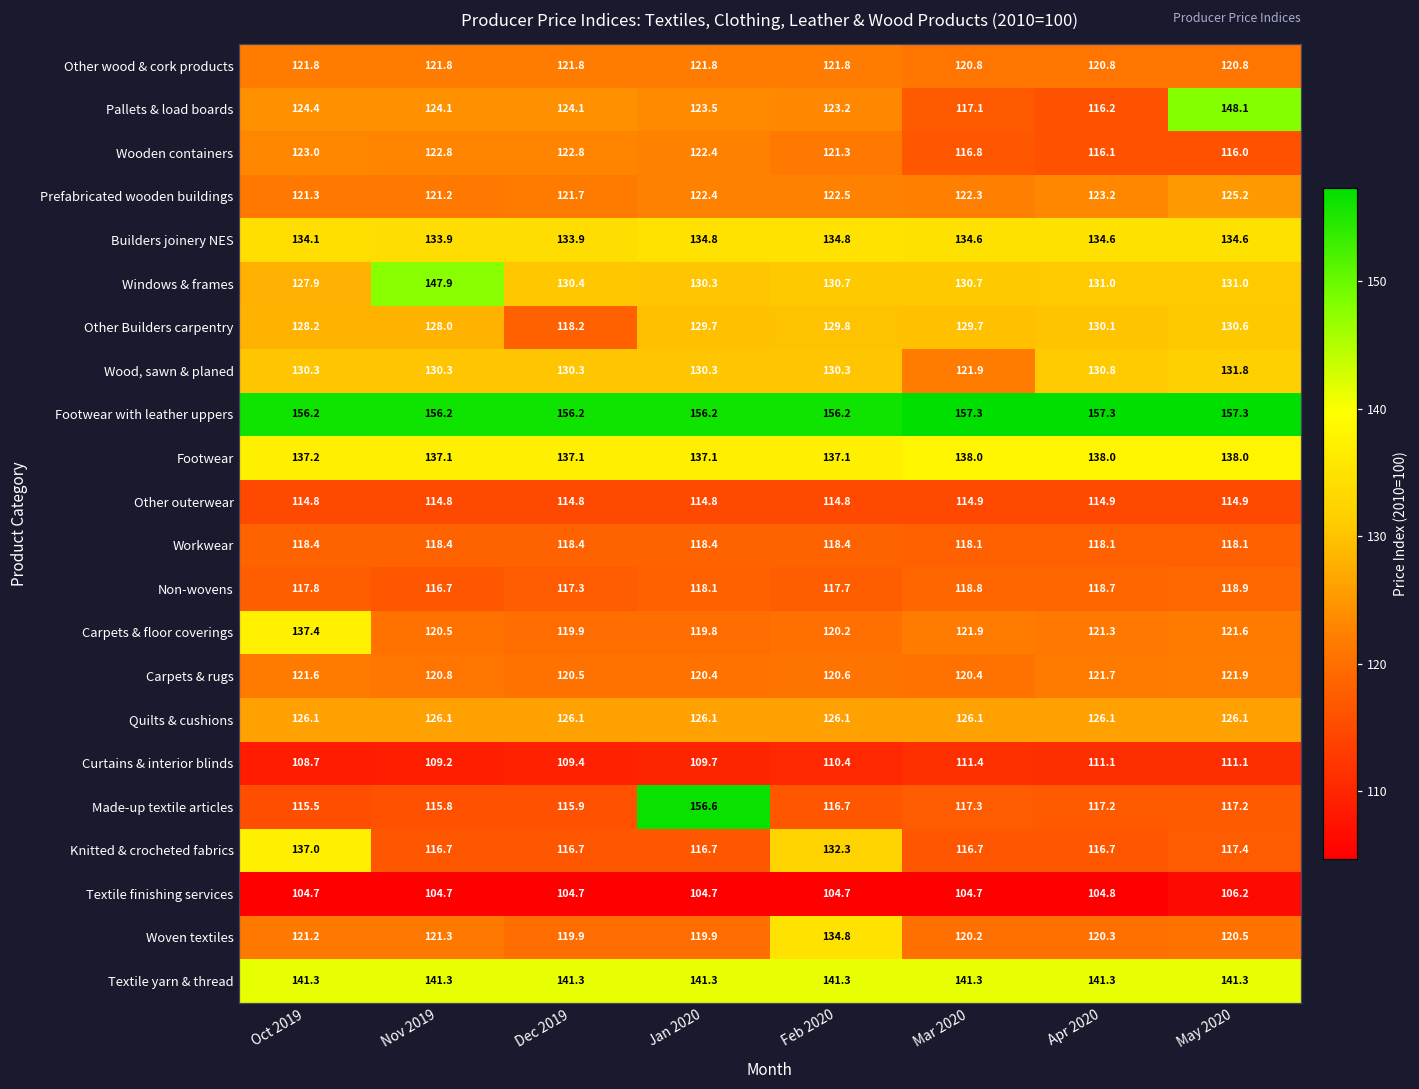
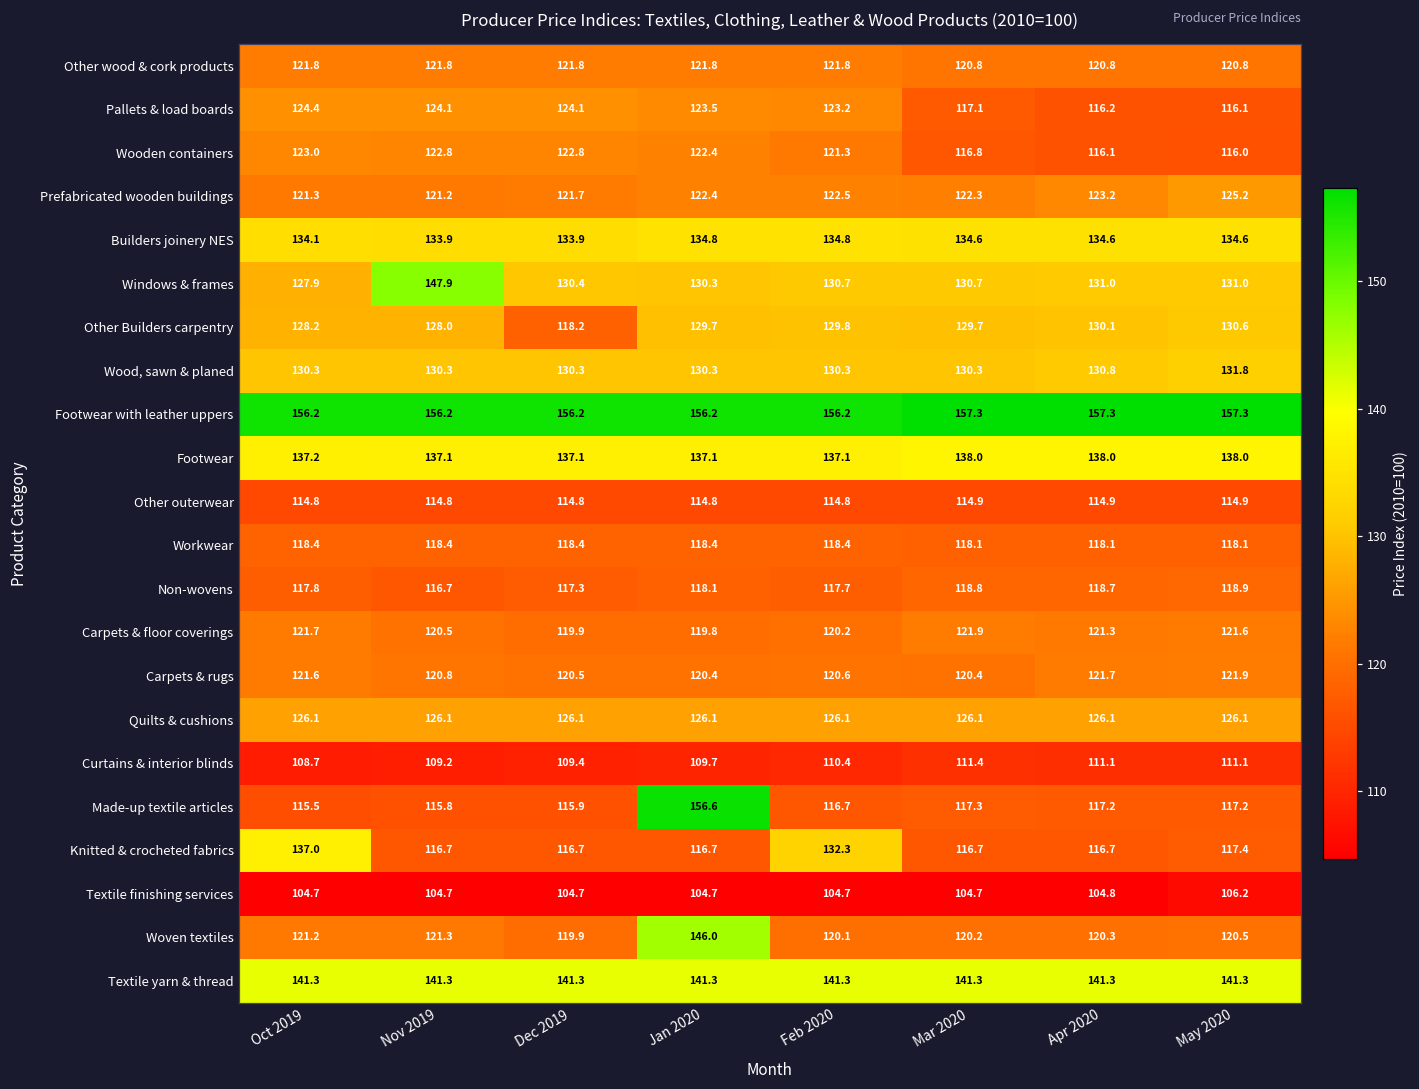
  {
    "Other wood & cork products": {
      "Oct 2019": 121.8,
      "Nov 2019": 121.8,
      "Dec 2019": 121.8,
      "Jan 2020": 121.8,
      "Feb 2020": 121.8,
      "Mar 2020": 120.8,
      "Apr 2020": 120.8,
      "May 2020": 120.8
    },
    "Pallets & load boards": {
      "Oct 2019": 124.4,
      "Nov 2019": 124.1,
      "Dec 2019": 124.1,
      "Jan 2020": 123.5,
      "Feb 2020": 123.2,
      "Mar 2020": 117.1,
      "Apr 2020": 116.2,
-     "May 2020": 148.1
+     "May 2020": 116.1
    },
    "Wooden containers": {
      "Oct 2019": 123.0,
      "Nov 2019": 122.8,
      "Dec 2019": 122.8,
      "Jan 2020": 122.4,
      "Feb 2020": 121.3,
      "Mar 2020": 116.8,
      "Apr 2020": 116.1,
      "May 2020": 116.0
    },
    "Prefabricated wooden buildings": {
      "Oct 2019": 121.3,
      "Nov 2019": 121.2,
      "Dec 2019": 121.7,
      "Jan 2020": 122.4,
      "Feb 2020": 122.5,
      "Mar 2020": 122.3,
      "Apr 2020": 123.2,
      "May 2020": 125.2
    },
    "Builders joinery NES": {
      "Oct 2019": 134.1,
      "Nov 2019": 133.9,
      "Dec 2019": 133.9,
      "Jan 2020": 134.8,
      "Feb 2020": 134.8,
      "Mar 2020": 134.6,
      "Apr 2020": 134.6,
      "May 2020": 134.6
    },
    "Windows & frames": {
      "Oct 2019": 127.9,
      "Nov 2019": 147.9,
      "Dec 2019": 130.4,
      "Jan 2020": 130.3,
      "Feb 2020": 130.7,
      "Mar 2020": 130.7,
      "Apr 2020": 131.0,
      "May 2020": 131.0
    },
    "Other Builders carpentry": {
      "Oct 2019": 128.2,
      "Nov 2019": 128.0,
      "Dec 2019": 118.2,
      "Jan 2020": 129.7,
      "Feb 2020": 129.8,
      "Mar 2020": 129.7,
      "Apr 2020": 130.1,
      "May 2020": 130.6
    },
    "Wood, sawn & planed": {
      "Oct 2019": 130.3,
      "Nov 2019": 130.3,
      "Dec 2019": 130.3,
      "Jan 2020": 130.3,
      "Feb 2020": 130.3,
-     "Mar 2020": 121.9,
+     "Mar 2020": 130.3,
      "Apr 2020": 130.8,
      "May 2020": 131.8
    },
    "Footwear with leather uppers": {
      "Oct 2019": 156.2,
      "Nov 2019": 156.2,
      "Dec 2019": 156.2,
      "Jan 2020": 156.2,
      "Feb 2020": 156.2,
      "Mar 2020": 157.3,
      "Apr 2020": 157.3,
      "May 2020": 157.3
    },
    "Footwear": {
      "Oct 2019": 137.2,
      "Nov 2019": 137.1,
      "Dec 2019": 137.1,
      "Jan 2020": 137.1,
      "Feb 2020": 137.1,
      "Mar 2020": 138.0,
      "Apr 2020": 138.0,
      "May 2020": 138.0
    },
    "Other outerwear": {
      "Oct 2019": 114.8,
      "Nov 2019": 114.8,
      "Dec 2019": 114.8,
      "Jan 2020": 114.8,
      "Feb 2020": 114.8,
      "Mar 2020": 114.9,
      "Apr 2020": 114.9,
      "May 2020": 114.9
    },
    "Workwear": {
      "Oct 2019": 118.4,
      "Nov 2019": 118.4,
      "Dec 2019": 118.4,
      "Jan 2020": 118.4,
      "Feb 2020": 118.4,
      "Mar 2020": 118.1,
      "Apr 2020": 118.1,
      "May 2020": 118.1
    },
    "Non-wovens": {
      "Oct 2019": 117.8,
      "Nov 2019": 116.7,
      "Dec 2019": 117.3,
      "Jan 2020": 118.1,
      "Feb 2020": 117.7,
      "Mar 2020": 118.8,
      "Apr 2020": 118.7,
      "May 2020": 118.9
    },
    "Carpets & floor coverings": {
-     "Oct 2019": 137.4,
+     "Oct 2019": 121.7,
      "Nov 2019": 120.5,
      "Dec 2019": 119.9,
      "Jan 2020": 119.8,
      "Feb 2020": 120.2,
      "Mar 2020": 121.9,
      "Apr 2020": 121.3,
      "May 2020": 121.6
    },
    "Carpets & rugs": {
      "Oct 2019": 121.6,
      "Nov 2019": 120.8,
      "Dec 2019": 120.5,
      "Jan 2020": 120.4,
      "Feb 2020": 120.6,
      "Mar 2020": 120.4,
      "Apr 2020": 121.7,
      "May 2020": 121.9
    },
    "Quilts & cushions": {
      "Oct 2019": 126.1,
      "Nov 2019": 126.1,
      "Dec 2019": 126.1,
      "Jan 2020": 126.1,
      "Feb 2020": 126.1,
      "Mar 2020": 126.1,
      "Apr 2020": 126.1,
      "May 2020": 126.1
    },
    "Curtains & interior blinds": {
      "Oct 2019": 108.7,
      "Nov 2019": 109.2,
      "Dec 2019": 109.4,
      "Jan 2020": 109.7,
      "Feb 2020": 110.4,
      "Mar 2020": 111.4,
      "Apr 2020": 111.1,
      "May 2020": 111.1
    },
    "Made-up textile articles": {
      "Oct 2019": 115.5,
      "Nov 2019": 115.8,
      "Dec 2019": 115.9,
      "Jan 2020": 156.6,
      "Feb 2020": 116.7,
      "Mar 2020": 117.3,
      "Apr 2020": 117.2,
      "May 2020": 117.2
    },
    "Knitted & crocheted fabrics": {
      "Oct 2019": 137.0,
      "Nov 2019": 116.7,
      "Dec 2019": 116.7,
      "Jan 2020": 116.7,
      "Feb 2020": 132.3,
      "Mar 2020": 116.7,
      "Apr 2020": 116.7,
      "May 2020": 117.4
    },
    "Textile finishing services": {
      "Oct 2019": 104.7,
      "Nov 2019": 104.7,
      "Dec 2019": 104.7,
      "Jan 2020": 104.7,
      "Feb 2020": 104.7,
      "Mar 2020": 104.7,
      "Apr 2020": 104.8,
      "May 2020": 106.2
    },
    "Woven textiles": {
      "Oct 2019": 121.2,
      "Nov 2019": 121.3,
      "Dec 2019": 119.9,
-     "Jan 2020": 119.9,
-     "Feb 2020": 134.8,
+     "Jan 2020": 146.0,
+     "Feb 2020": 120.1,
      "Mar 2020": 120.2,
      "Apr 2020": 120.3,
      "May 2020": 120.5
    },
    "Textile yarn & thread": {
      "Oct 2019": 141.3,
      "Nov 2019": 141.3,
      "Dec 2019": 141.3,
      "Jan 2020": 141.3,
      "Feb 2020": 141.3,
      "Mar 2020": 141.3,
      "Apr 2020": 141.3,
      "May 2020": 141.3
    }
  }
